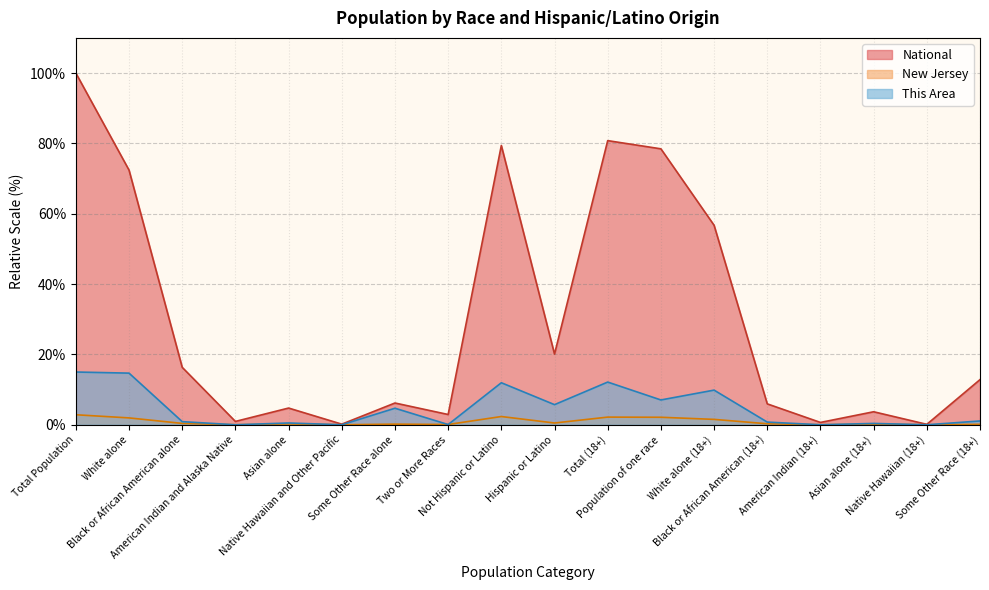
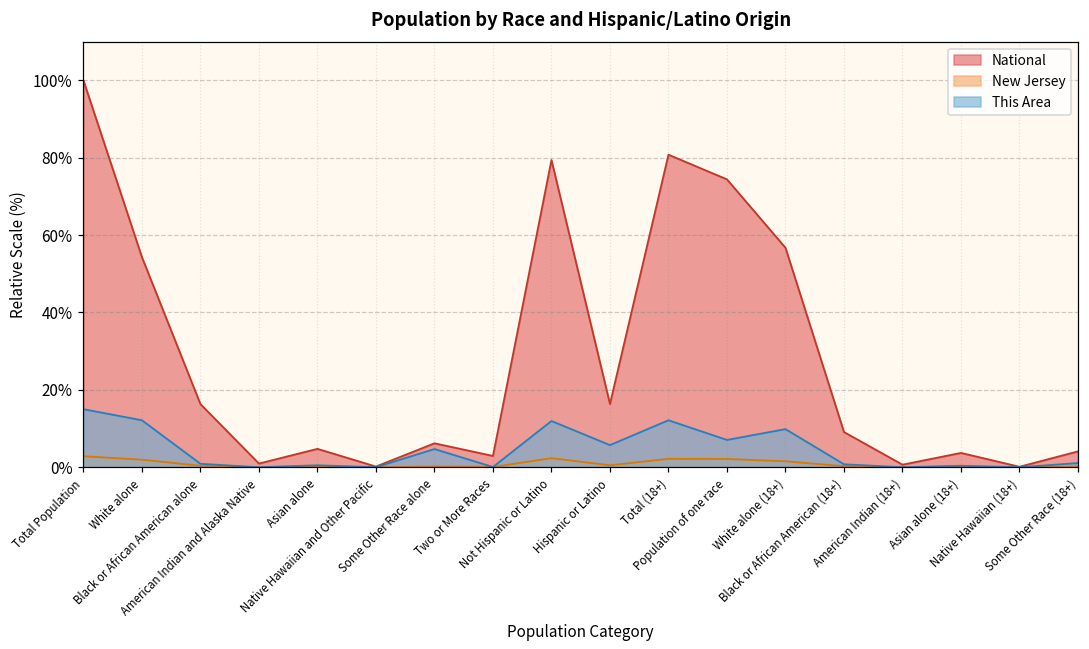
  {
    "National": {
      "Total Population": "100%",
-     "White alone": "72%",
+     "White alone": "54%",
      "Black or African American alone": "16%",
      "American Indian and Alaska Native": "1%",
      "Asian alone": "5%",
      "Some Other Race alone": "6%",
      "Two or More Races": "3%",
      "Not Hispanic or Latino": "79%",
-     "Hispanic or Latino": "20%",
+     "Hispanic or Latino": "16%",
      "Total (18+)": "81%",
-     "Population of one race": "78%",
+     "Population of one race": "74%",
      "White alone (18+)": "57%",
-     "Black or African American (18+)": "6%",
+     "Black or African American (18+)": "9%",
      "Asian alone (18+)": "4%",
-     "Some Other Race (18+)": "13%"
+     "Some Other Race (18+)": "4%"
    },
    "New Jersey": {
      "Total Population": "3%",
      "White alone": "2%",
      "Some Other Race alone": "0%",
      "Not Hispanic or Latino": "2%",
      "Hispanic or Latino": "1%",
      "Total (18+)": "2%",
      "Population of one race": "2%",
      "White alone (18+)": "2%",
      "Some Other Race (18+)": "0%"
    },
    "This Area": {
      "Total Population": "15%",
-     "White alone": "15%",
+     "White alone": "12%",
      "Some Other Race alone": "5%",
      "Not Hispanic or Latino": "12%",
      "Hispanic or Latino": "6%",
      "Total (18+)": "12%",
      "Population of one race": "7%",
      "White alone (18+)": "10%",
      "Some Other Race (18+)": "1%"
    }
  }
